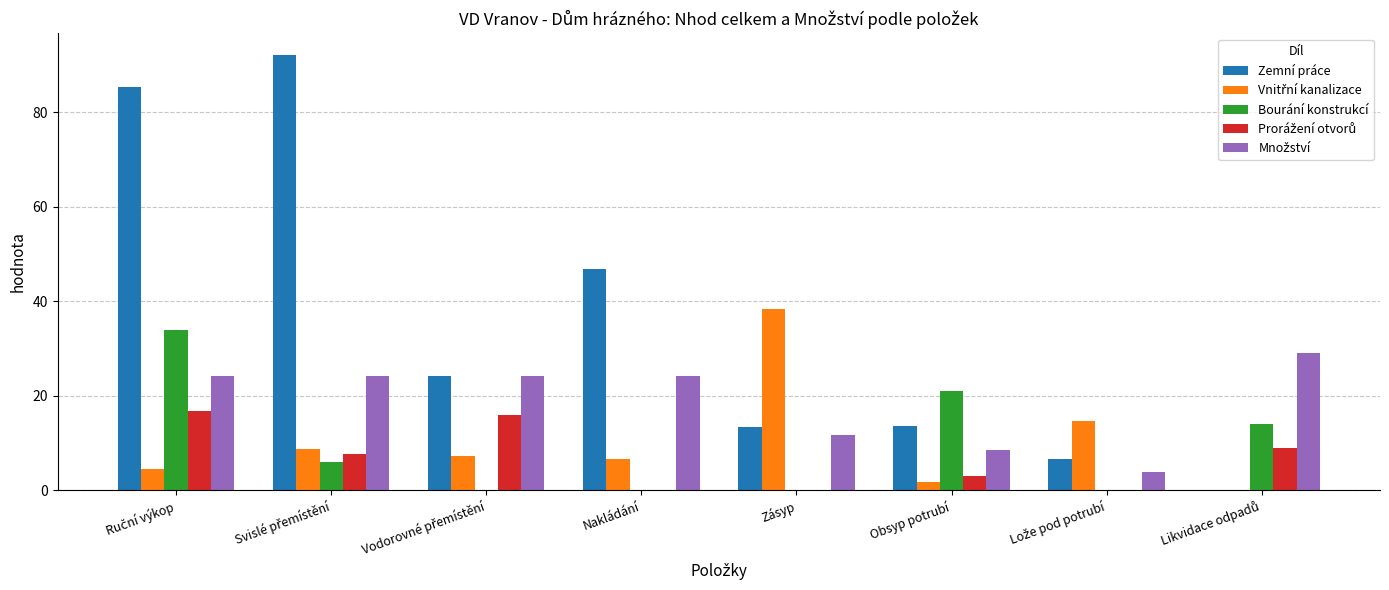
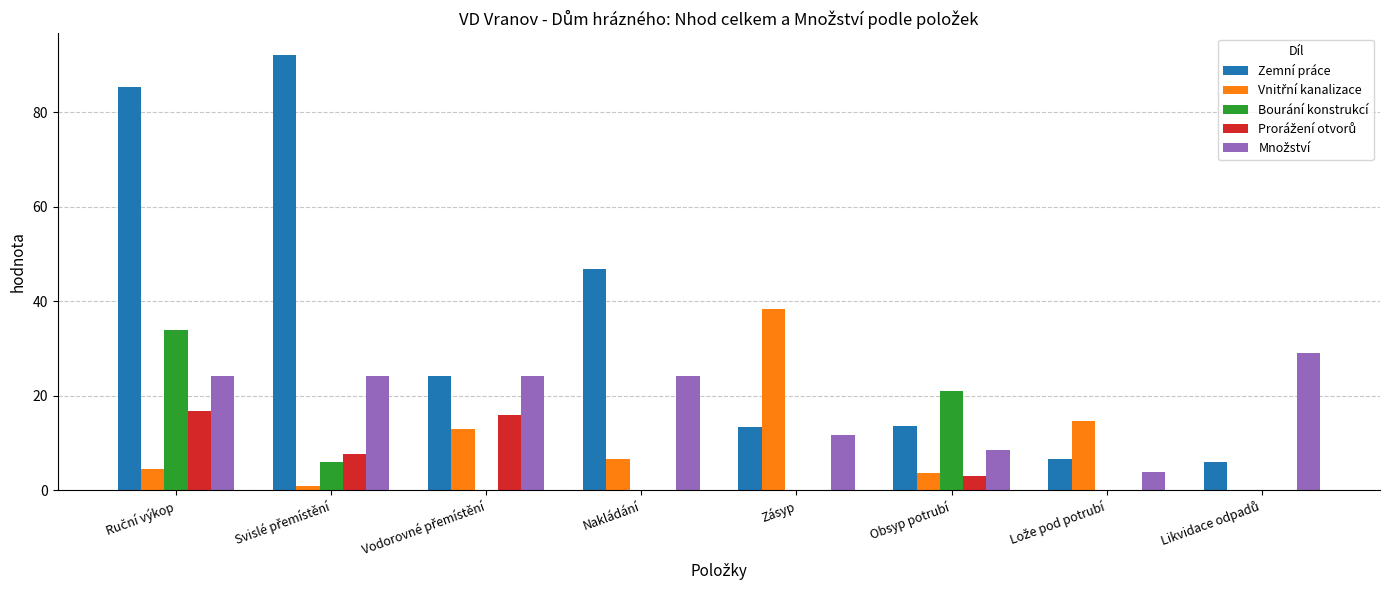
  {
    "Zemní práce": {
      "Ruční výkop": 85,
      "Svislé přemístění": 92,
      "Vodorovné přemístění": 24,
      "Nakládání": 47,
      "Zásyp": 13,
      "Obsyp potrubí": 14,
      "Lože pod potrubí": 7,
-     "Likvidace odpadů": 0
+     "Likvidace odpadů": 6
    },
    "Vnitřní kanalizace": {
      "Ruční výkop": 4,
-     "Svislé přemístění": 9,
-     "Vodorovné přemístění": 7,
+     "Svislé přemístění": 1,
+     "Vodorovné přemístění": 13,
      "Nakládání": 7,
      "Zásyp": 38,
-     "Obsyp potrubí": 2,
+     "Obsyp potrubí": 4,
      "Lože pod potrubí": 15,
      "Likvidace odpadů": 0
    },
    "Bourání konstrukcí": {
      "Ruční výkop": 34,
      "Svislé přemístění": 6,
      "Vodorovné přemístění": 0,
      "Nakládání": 0,
      "Zásyp": 0,
      "Obsyp potrubí": 21,
      "Lože pod potrubí": 0,
-     "Likvidace odpadů": 14
+     "Likvidace odpadů": 0
    },
    "Prorážení otvorů": {
      "Ruční výkop": 17,
      "Svislé přemístění": 8,
      "Vodorovné přemístění": 16,
      "Nakládání": 0,
      "Zásyp": 0,
      "Obsyp potrubí": 3,
      "Lože pod potrubí": 0,
-     "Likvidace odpadů": 9
+     "Likvidace odpadů": 0
    },
    "Množství": {
      "Ruční výkop": 24,
      "Svislé přemístění": 24,
      "Vodorovné přemístění": 24,
      "Nakládání": 24,
      "Zásyp": 12,
      "Obsyp potrubí": 9,
      "Lože pod potrubí": 4,
      "Likvidace odpadů": 29
    }
  }
